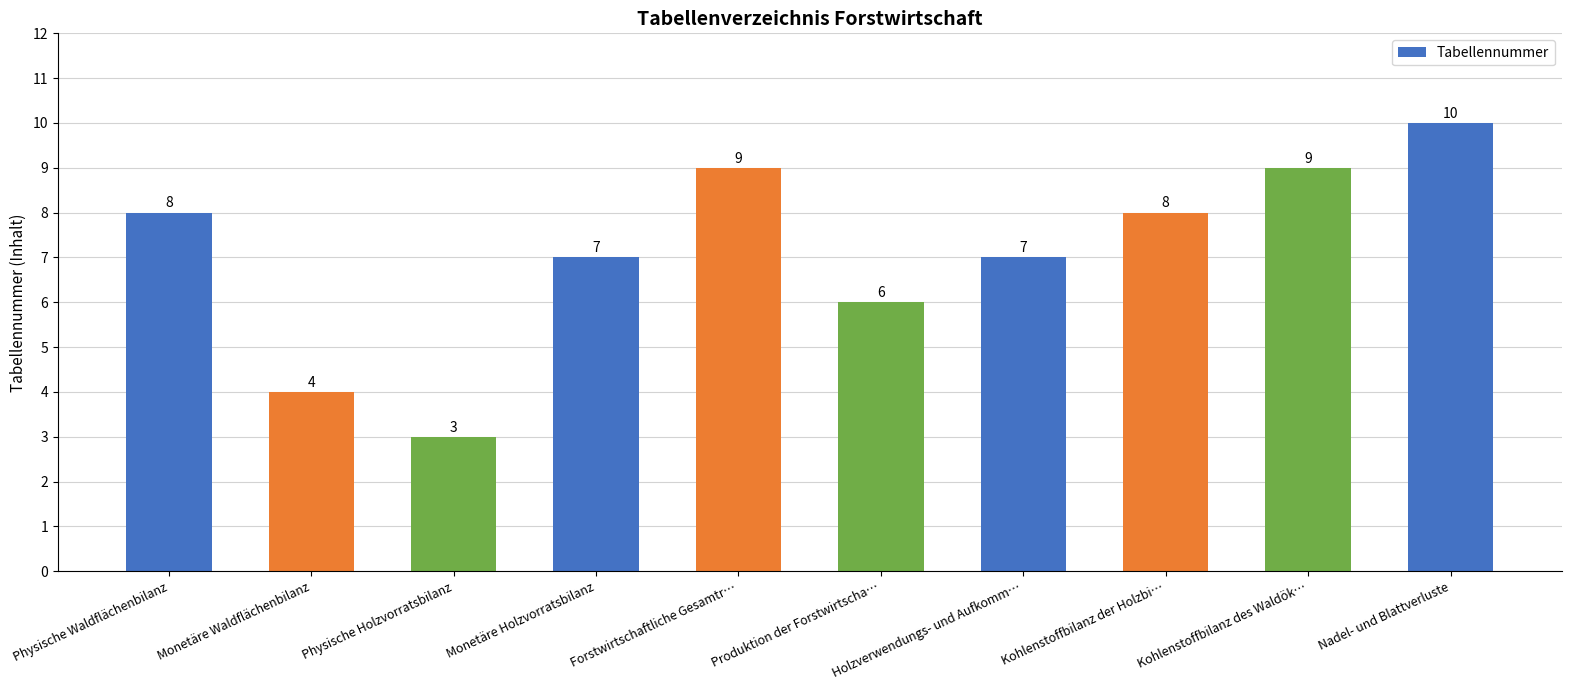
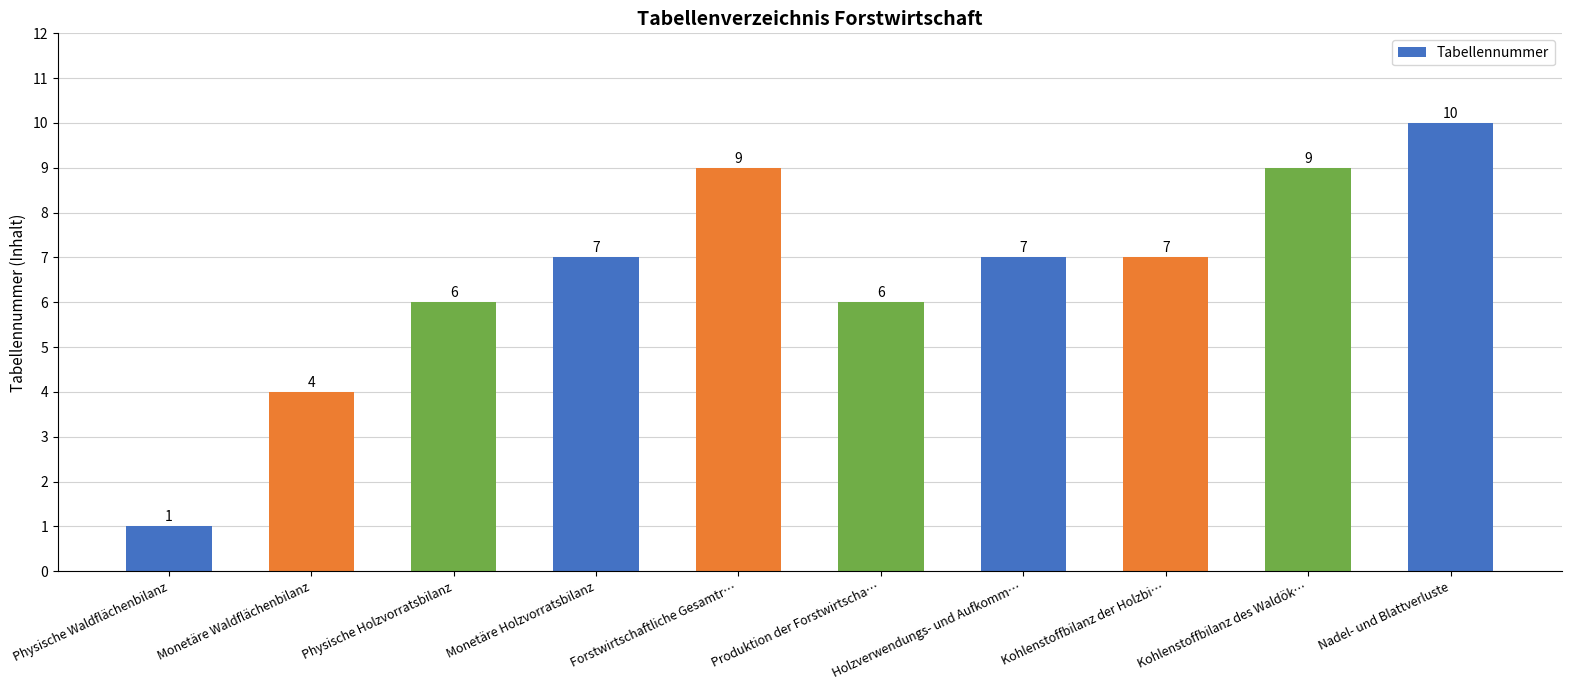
  {
-   "Physische Waldflächenbilanz": 8,
+   "Physische Waldflächenbilanz": 1,
    "Monetäre Waldflächenbilanz": 4,
-   "Physische Holzvorratsbilanz": 3,
+   "Physische Holzvorratsbilanz": 6,
    "Monetäre Holzvorratsbilanz": 7,
    "Forstwirtschaftliche Gesamtr…": 9,
    "Produktion der Forstwirtscha…": 6,
    "Holzverwendungs- und Aufkomm…": 7,
-   "Kohlenstoffbilanz der Holzbi…": 8,
+   "Kohlenstoffbilanz der Holzbi…": 7,
    "Kohlenstoffbilanz des Waldök…": 9,
    "Nadel- und Blattverluste": 10
  }
